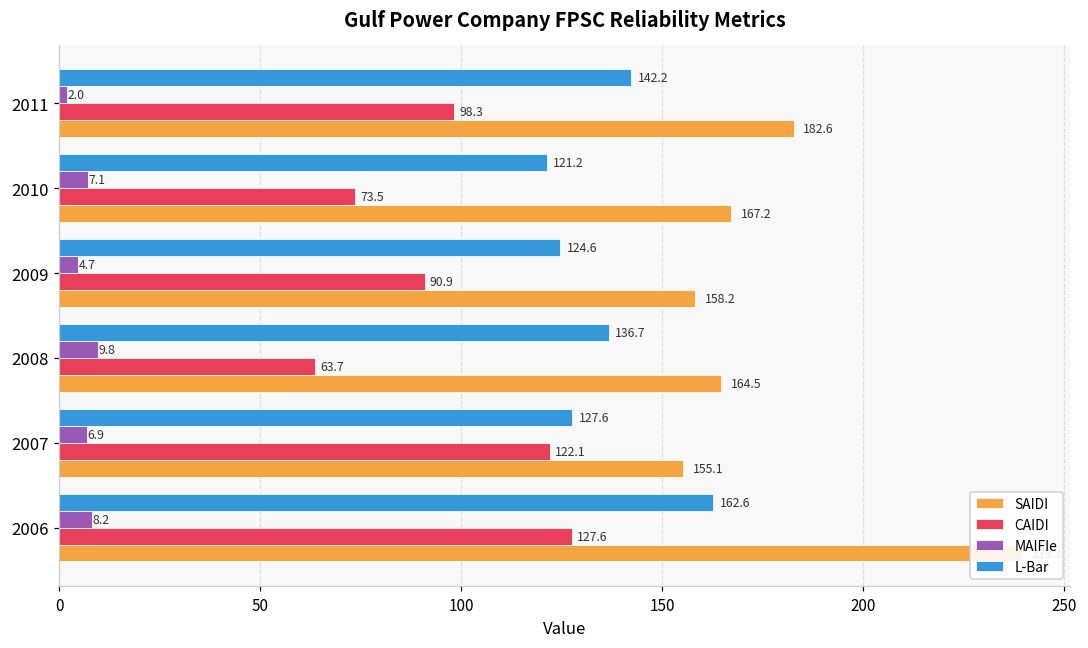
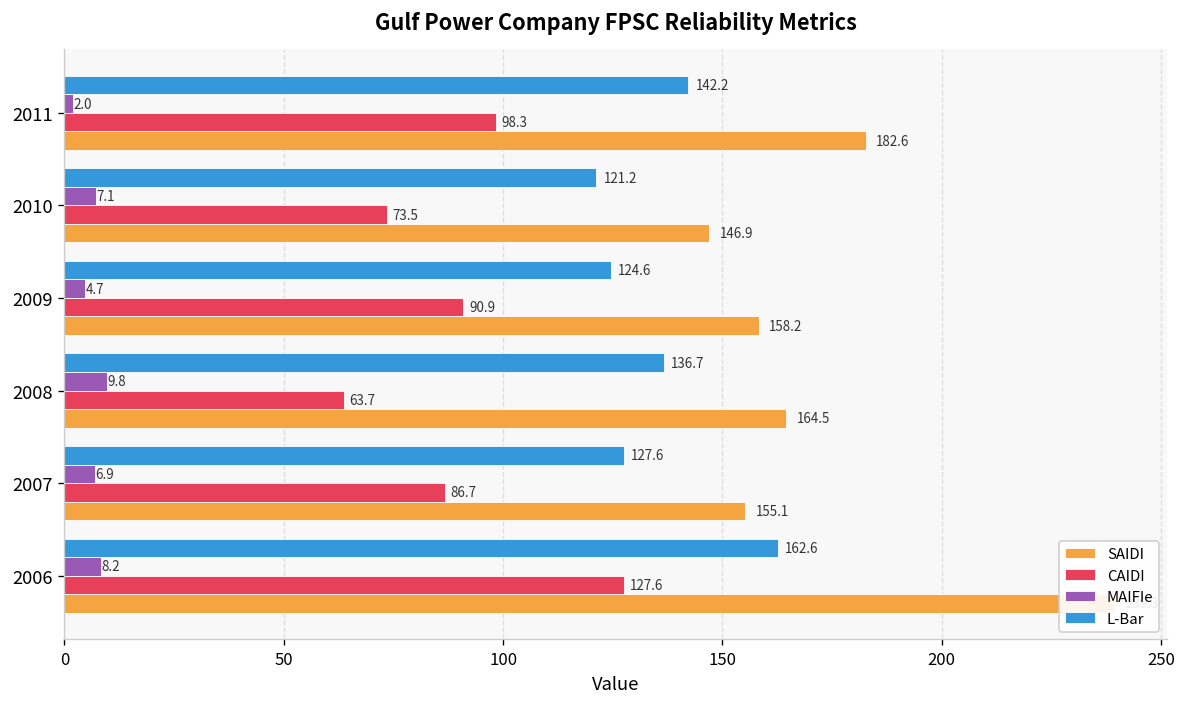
  {
    "SAIDI": {
      "2011": 182.6,
-     "2010": 167.2,
+     "2010": 146.9,
      "2009": 158.2,
      "2008": 164.5,
      "2007": 155.1
    },
    "CAIDI": {
      "2011": 98.3,
      "2010": 73.5,
      "2009": 90.9,
      "2008": 63.7,
-     "2007": 122.1,
+     "2007": 86.7,
      "2006": 127.6
    },
    "MAIFIe": {
      "2011": 2.0,
      "2010": 7.1,
      "2009": 4.7,
      "2008": 9.8,
      "2007": 6.9,
      "2006": 8.2
    },
    "L-Bar": {
      "2011": 142.2,
      "2010": 121.2,
      "2009": 124.6,
      "2008": 136.7,
      "2007": 127.6,
      "2006": 162.6
    }
  }
